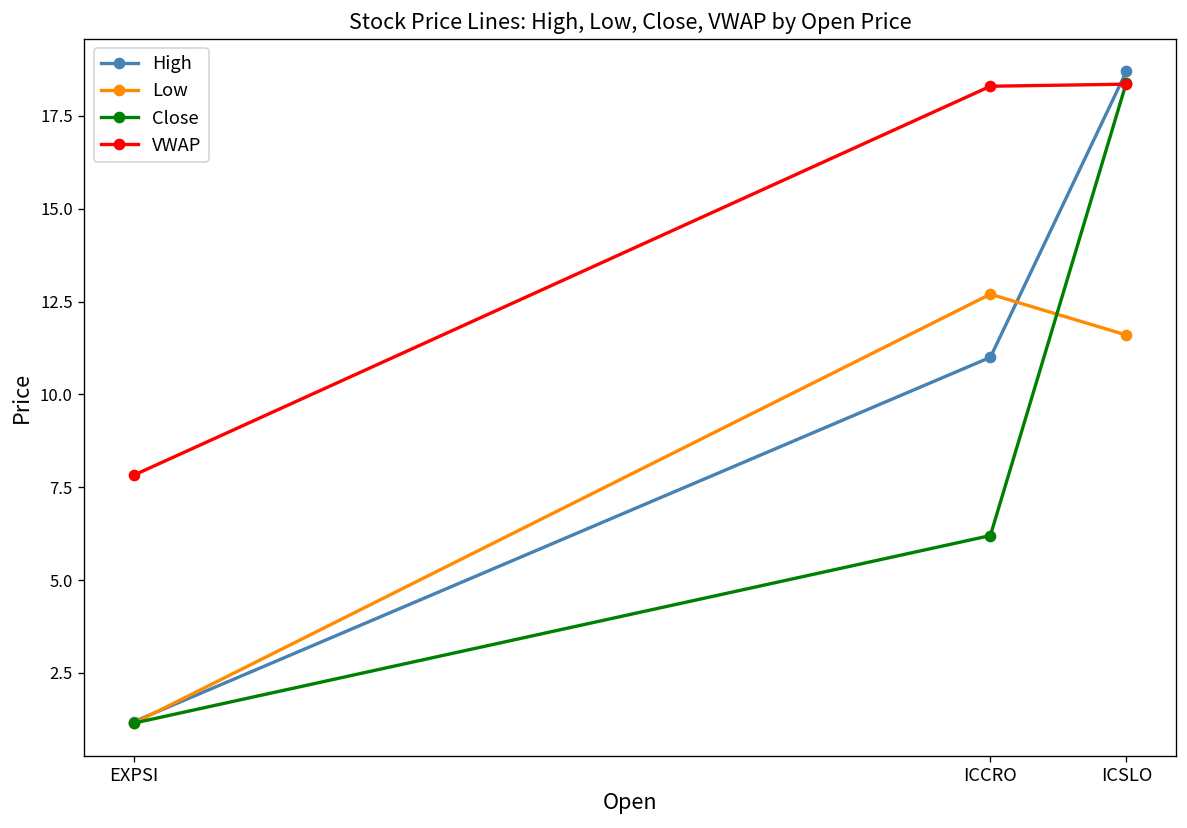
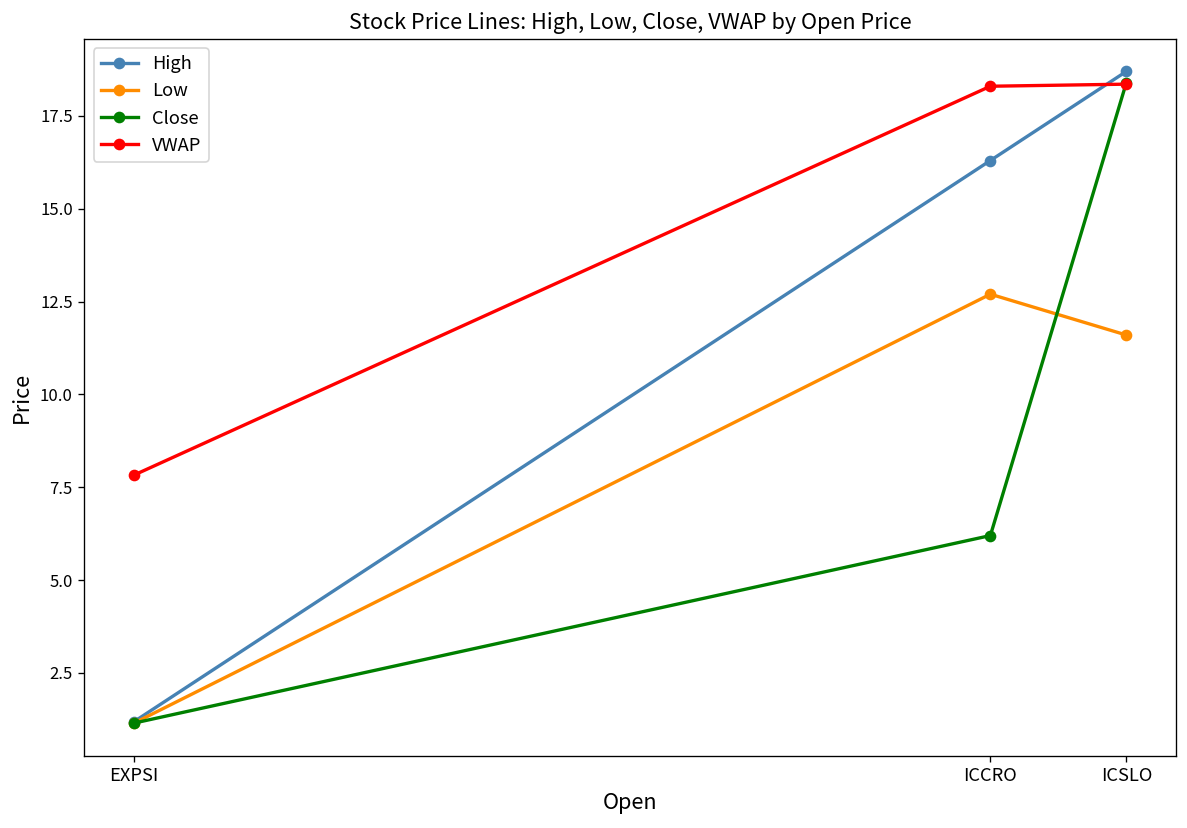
  {
    "High": {
-     "ICCRO": 11.0,
+     "ICCRO": 16.3,
      "ICSLO": 18.7
    },
    "Low": {
      "ICCRO": 12.7,
      "ICSLO": 11.6
    },
    "Close": {
      "ICCRO": 6.2
    },
    "VWAP": {
      "EXPSI": 7.8,
      "ICCRO": 18.3
    }
  }
